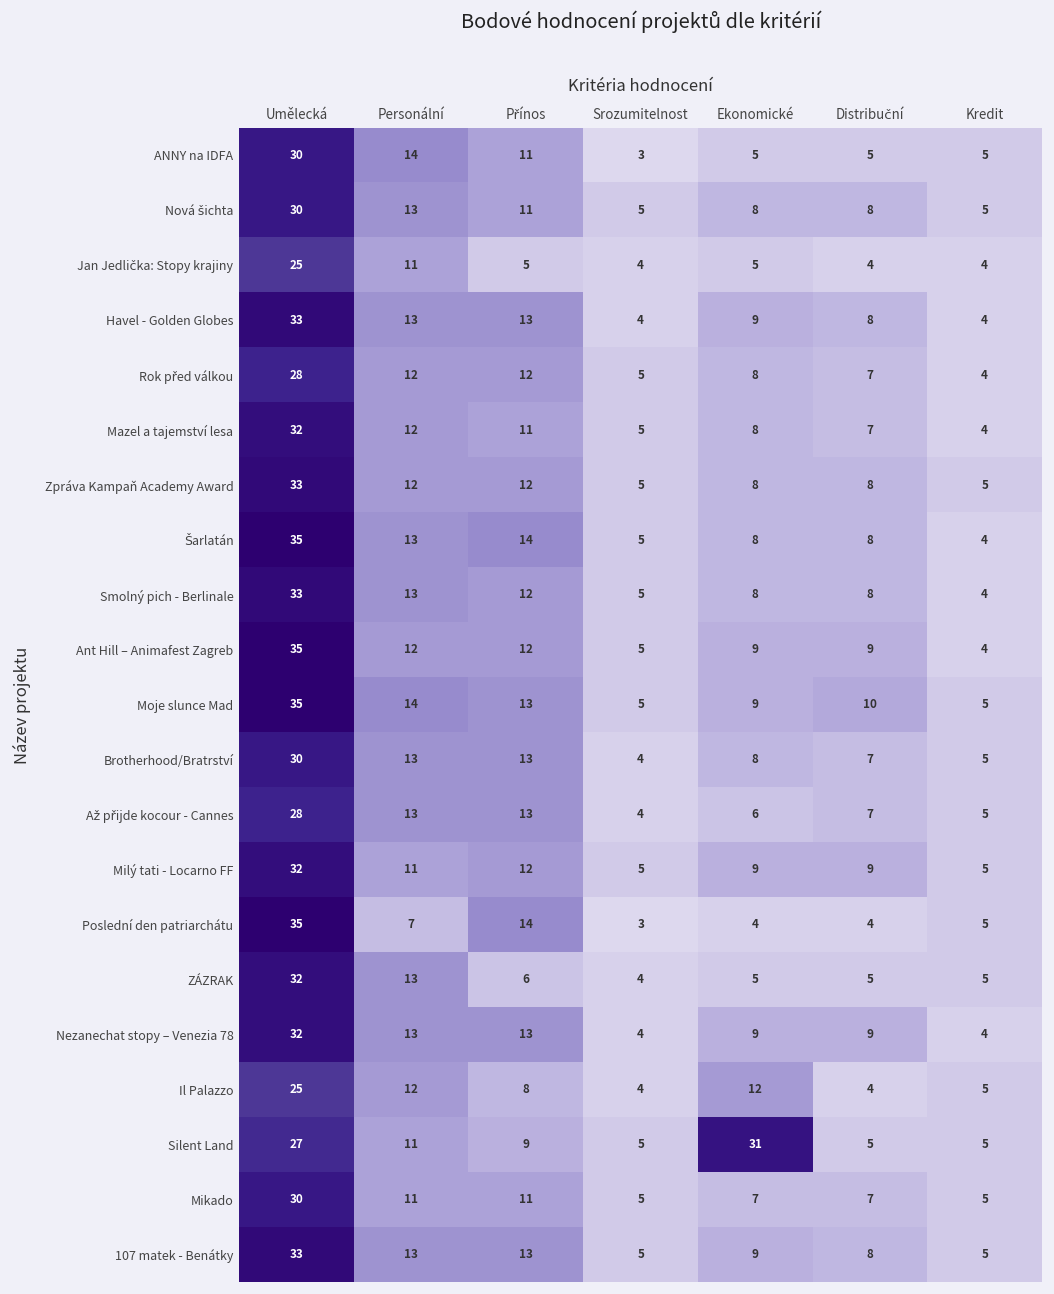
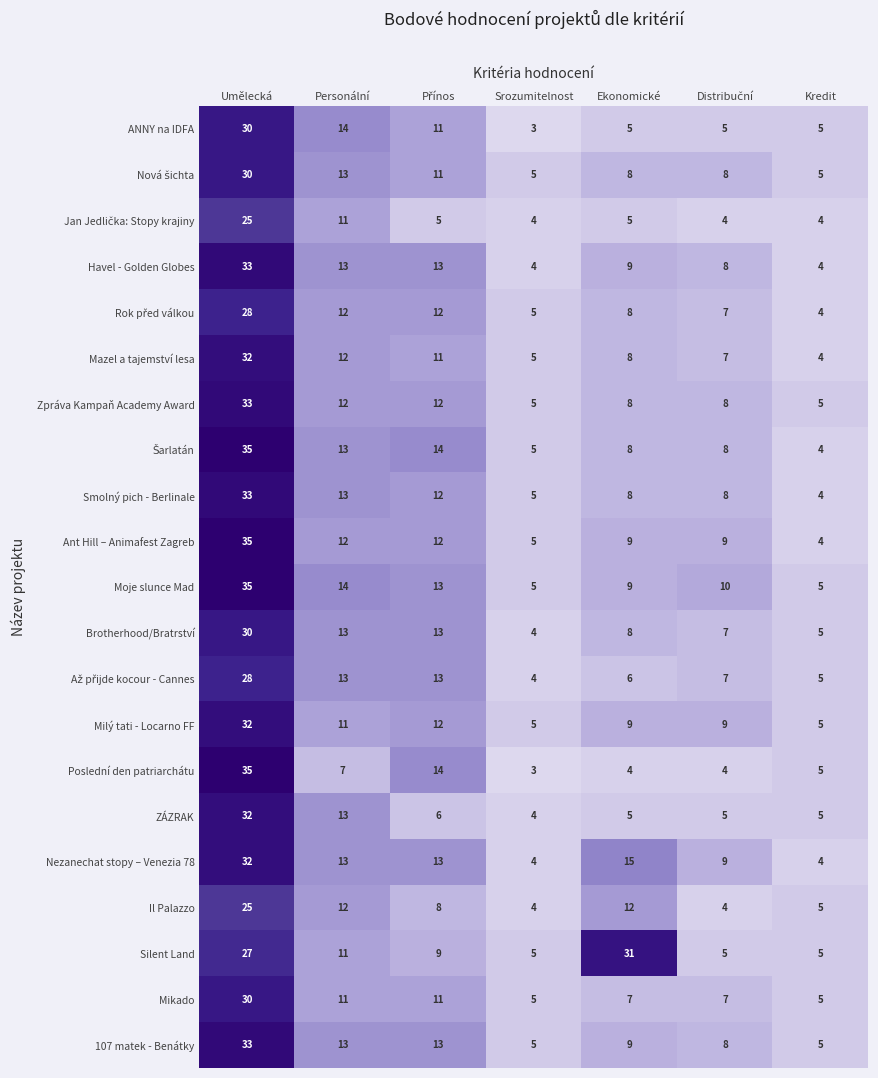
  {
    "ANNY na IDFA": {
      "Umělecká": 30,
      "Personální": 14,
      "Přínos": 11,
      "Srozumitelnost": 3,
      "Ekonomické": 5,
      "Distribuční": 5,
      "Kredit": 5
    },
    "Nová šichta": {
      "Umělecká": 30,
      "Personální": 13,
      "Přínos": 11,
      "Srozumitelnost": 5,
      "Ekonomické": 8,
      "Distribuční": 8,
      "Kredit": 5
    },
    "Jan Jedlička: Stopy krajiny": {
      "Umělecká": 25,
      "Personální": 11,
      "Přínos": 5,
      "Srozumitelnost": 4,
      "Ekonomické": 5,
      "Distribuční": 4,
      "Kredit": 4
    },
    "Havel - Golden Globes": {
      "Umělecká": 33,
      "Personální": 13,
      "Přínos": 13,
      "Srozumitelnost": 4,
      "Ekonomické": 9,
      "Distribuční": 8,
      "Kredit": 4
    },
    "Rok před válkou": {
      "Umělecká": 28,
      "Personální": 12,
      "Přínos": 12,
      "Srozumitelnost": 5,
      "Ekonomické": 8,
      "Distribuční": 7,
      "Kredit": 4
    },
    "Mazel a tajemství lesa": {
      "Umělecká": 32,
      "Personální": 12,
      "Přínos": 11,
      "Srozumitelnost": 5,
      "Ekonomické": 8,
      "Distribuční": 7,
      "Kredit": 4
    },
    "Zpráva Kampaň Academy Award": {
      "Umělecká": 33,
      "Personální": 12,
      "Přínos": 12,
      "Srozumitelnost": 5,
      "Ekonomické": 8,
      "Distribuční": 8,
      "Kredit": 5
    },
    "Šarlatán": {
      "Umělecká": 35,
      "Personální": 13,
      "Přínos": 14,
      "Srozumitelnost": 5,
      "Ekonomické": 8,
      "Distribuční": 8,
      "Kredit": 4
    },
    "Smolný pich - Berlinale": {
      "Umělecká": 33,
      "Personální": 13,
      "Přínos": 12,
      "Srozumitelnost": 5,
      "Ekonomické": 8,
      "Distribuční": 8,
      "Kredit": 4
    },
    "Ant Hill – Animafest Zagreb": {
      "Umělecká": 35,
      "Personální": 12,
      "Přínos": 12,
      "Srozumitelnost": 5,
      "Ekonomické": 9,
      "Distribuční": 9,
      "Kredit": 4
    },
    "Moje slunce Mad": {
      "Umělecká": 35,
      "Personální": 14,
      "Přínos": 13,
      "Srozumitelnost": 5,
      "Ekonomické": 9,
      "Distribuční": 10,
      "Kredit": 5
    },
    "Brotherhood/Bratrství": {
      "Umělecká": 30,
      "Personální": 13,
      "Přínos": 13,
      "Srozumitelnost": 4,
      "Ekonomické": 8,
      "Distribuční": 7,
      "Kredit": 5
    },
    "Až přijde kocour - Cannes": {
      "Umělecká": 28,
      "Personální": 13,
      "Přínos": 13,
      "Srozumitelnost": 4,
      "Ekonomické": 6,
      "Distribuční": 7,
      "Kredit": 5
    },
    "Milý tati - Locarno FF": {
      "Umělecká": 32,
      "Personální": 11,
      "Přínos": 12,
      "Srozumitelnost": 5,
      "Ekonomické": 9,
      "Distribuční": 9,
      "Kredit": 5
    },
    "Poslední den patriarchátu": {
      "Umělecká": 35,
      "Personální": 7,
      "Přínos": 14,
      "Srozumitelnost": 3,
      "Ekonomické": 4,
      "Distribuční": 4,
      "Kredit": 5
    },
    "ZÁZRAK": {
      "Umělecká": 32,
      "Personální": 13,
      "Přínos": 6,
      "Srozumitelnost": 4,
      "Ekonomické": 5,
      "Distribuční": 5,
      "Kredit": 5
    },
    "Nezanechat stopy – Venezia 78": {
      "Umělecká": 32,
      "Personální": 13,
      "Přínos": 13,
      "Srozumitelnost": 4,
-     "Ekonomické": 9,
+     "Ekonomické": 15,
      "Distribuční": 9,
      "Kredit": 4
    },
    "Il Palazzo": {
      "Umělecká": 25,
      "Personální": 12,
      "Přínos": 8,
      "Srozumitelnost": 4,
      "Ekonomické": 12,
      "Distribuční": 4,
      "Kredit": 5
    },
    "Silent Land": {
      "Umělecká": 27,
      "Personální": 11,
      "Přínos": 9,
      "Srozumitelnost": 5,
      "Ekonomické": 31,
      "Distribuční": 5,
      "Kredit": 5
    },
    "Mikado": {
      "Umělecká": 30,
      "Personální": 11,
      "Přínos": 11,
      "Srozumitelnost": 5,
      "Ekonomické": 7,
      "Distribuční": 7,
      "Kredit": 5
    },
    "107 matek - Benátky": {
      "Umělecká": 33,
      "Personální": 13,
      "Přínos": 13,
      "Srozumitelnost": 5,
      "Ekonomické": 9,
      "Distribuční": 8,
      "Kredit": 5
    }
  }
